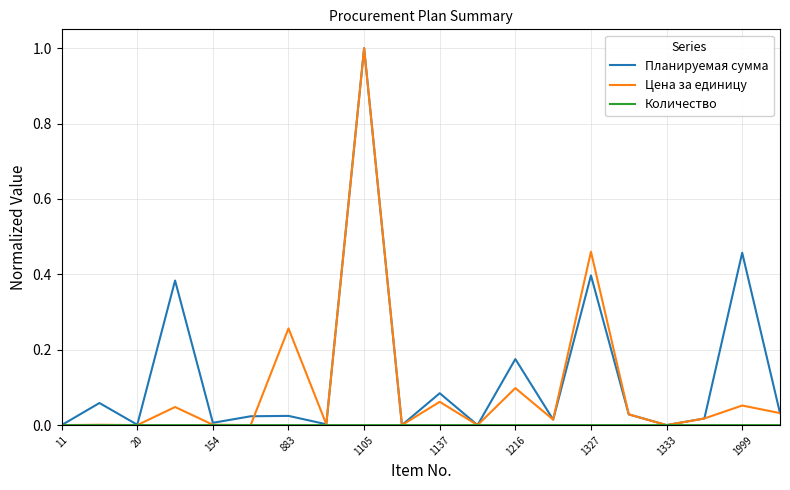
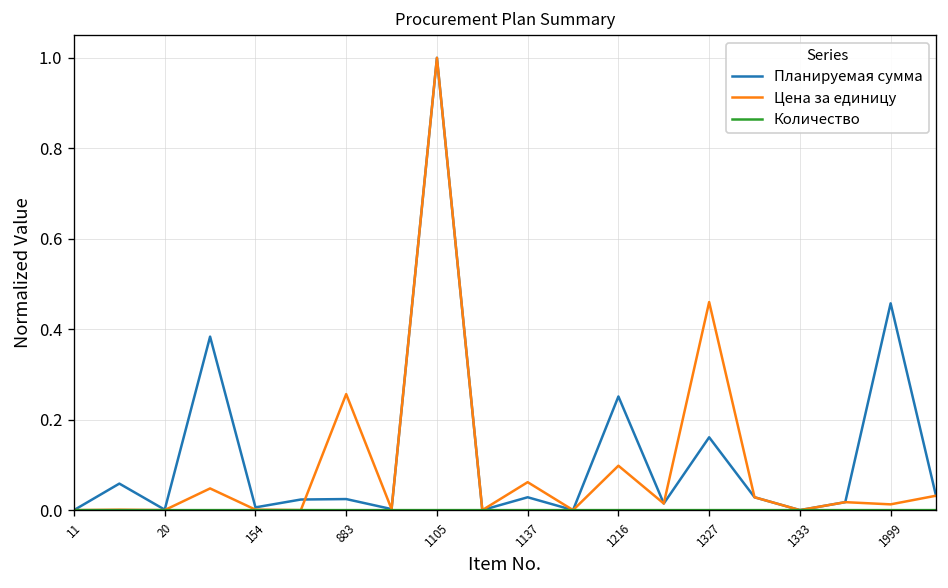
  {
    "Планируемая сумма": {
      "883": 0.02,
-     "1137": 0.08,
-     "1216": 0.18,
-     "1327": 0.40,
+     "1137": 0.03,
+     "1216": 0.25,
+     "1327": 0.16,
      "1999": 0.46
    },
    "Цена за единицу": {
      "883": 0.26,
      "1137": 0.06,
      "1216": 0.10,
      "1327": 0.46,
-     "1999": 0.05
+     "1999": 0.01
    },
    "Количество": {
      "883": 0.00,
      "1105": 0.00,
      "1137": 0.00,
      "1216": 0.00,
      "1327": 0.00,
      "1999": 0.00
    }
  }
